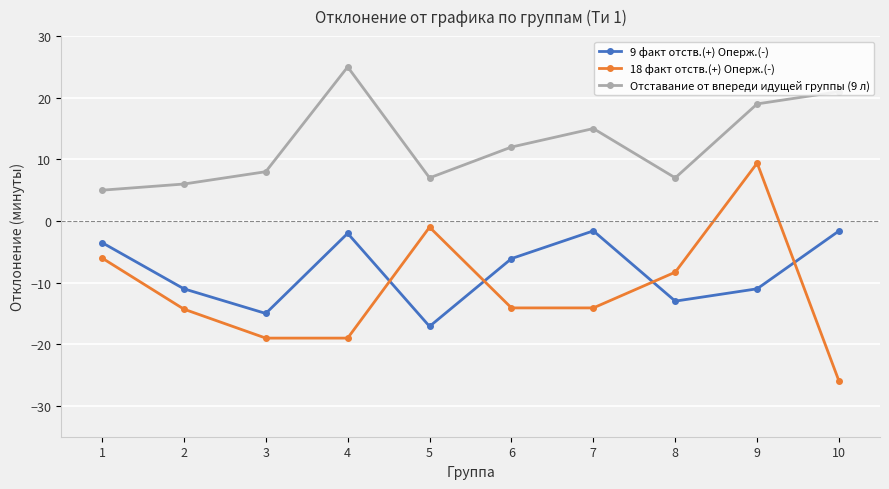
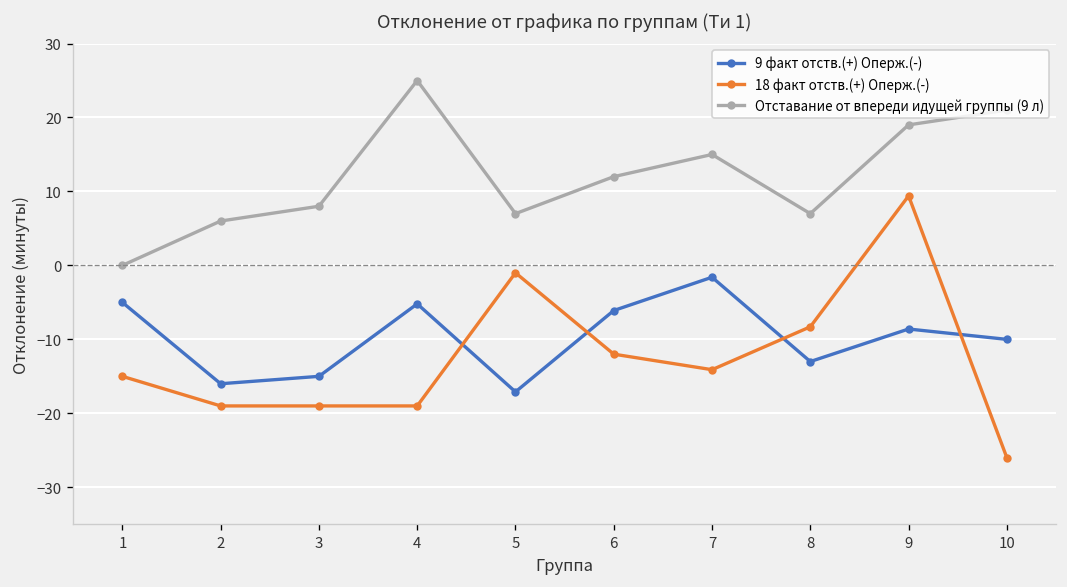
  {
    "9 факт отств.(+) Оперж.(-)": {
-     "1": -4,
-     "2": -11,
+     "1": -5,
+     "2": -16,
      "3": -15,
-     "4": -2,
+     "4": -5,
      "5": -17,
      "6": -6,
      "7": -2,
      "8": -13,
-     "9": -11,
-     "10": -2
+     "9": -9,
+     "10": -10
    },
    "18 факт отств.(+) Оперж.(-)": {
-     "1": -6,
-     "2": -14,
+     "1": -15,
+     "2": -19,
      "3": -19,
      "4": -19,
      "5": -1,
-     "6": -14,
+     "6": -12,
      "7": -14,
      "8": -8,
      "9": 9,
      "10": -26
    },
    "Отставание от впереди идущей группы (9 л)": {
-     "1": 5,
+     "1": 0,
      "2": 6,
      "3": 8,
      "4": 25,
      "5": 7,
      "6": 12,
      "7": 15,
      "8": 7,
      "9": 19
    }
  }
